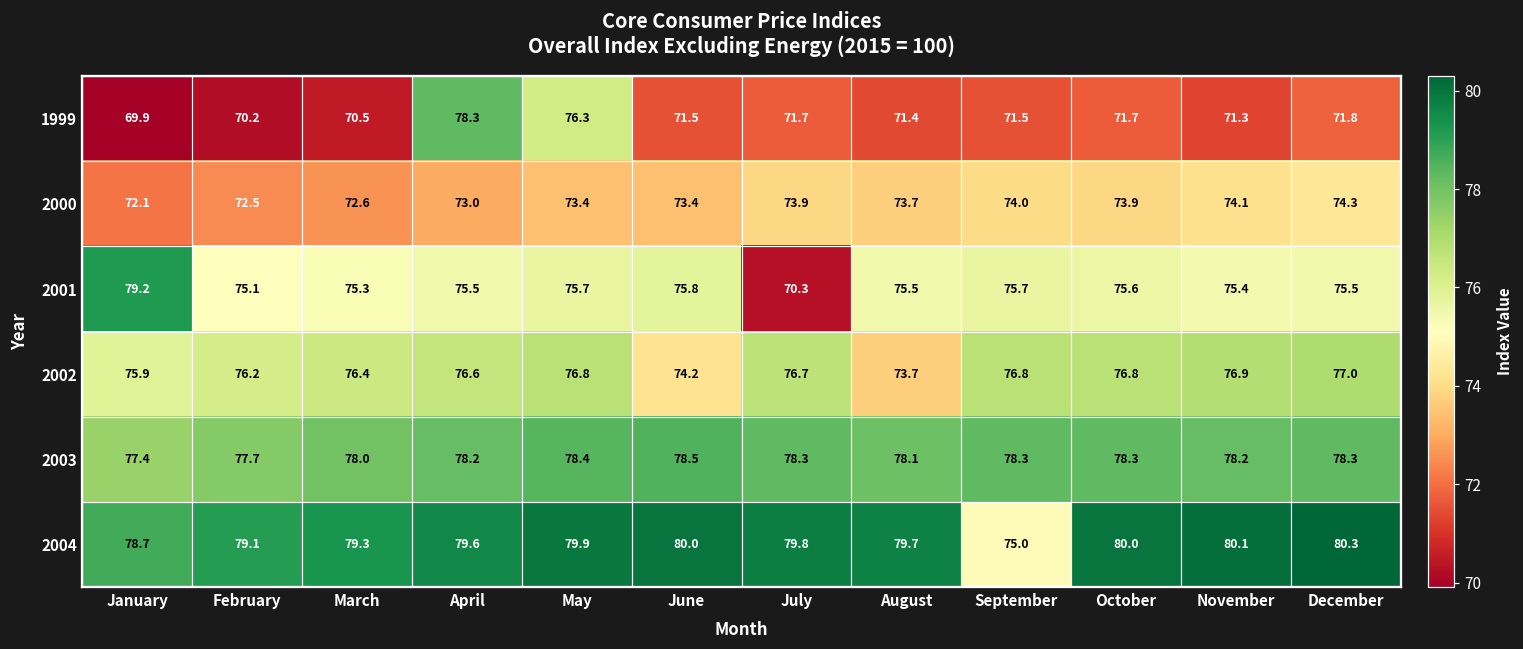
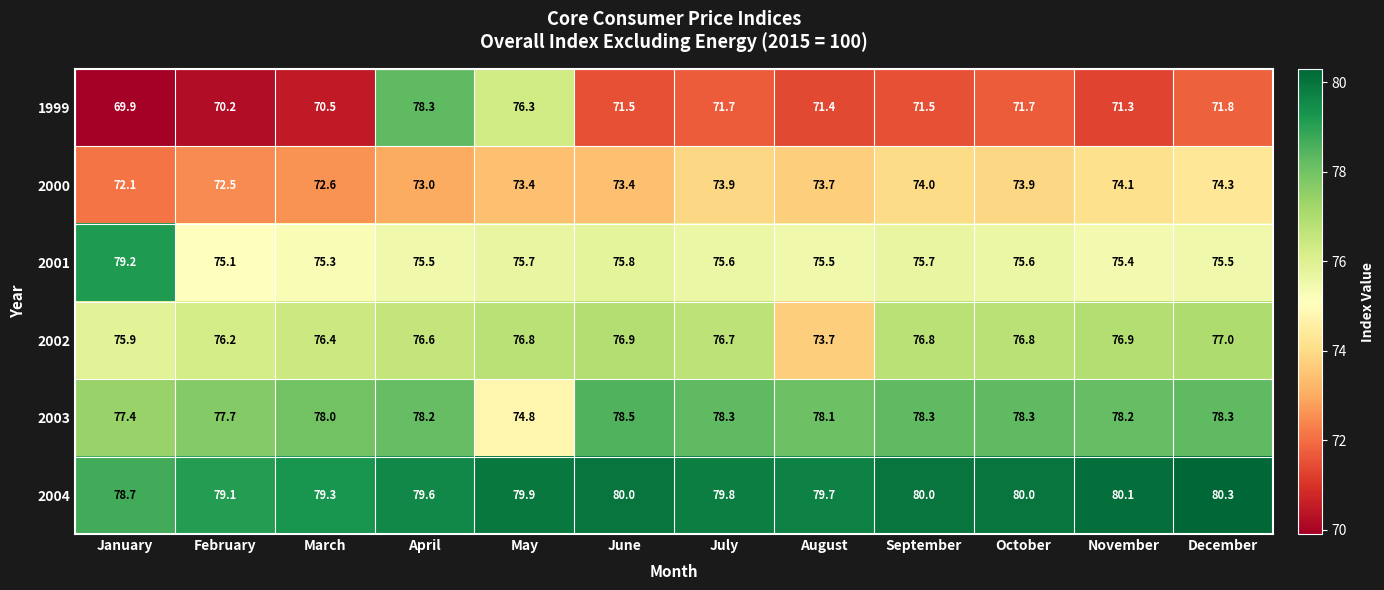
  {
    "1999": {
      "January": 69.9,
      "February": 70.2,
      "March": 70.5,
      "April": 78.3,
      "May": 76.3,
      "June": 71.5,
      "July": 71.7,
      "August": 71.4,
      "September": 71.5,
      "October": 71.7,
      "November": 71.3,
      "December": 71.8
    },
    "2000": {
      "January": 72.1,
      "February": 72.5,
      "March": 72.6,
      "April": 73.0,
      "May": 73.4,
      "June": 73.4,
      "July": 73.9,
      "August": 73.7,
      "September": 74.0,
      "October": 73.9,
      "November": 74.1,
      "December": 74.3
    },
    "2001": {
      "January": 79.2,
      "February": 75.1,
      "March": 75.3,
      "April": 75.5,
      "May": 75.7,
      "June": 75.8,
-     "July": 70.3,
+     "July": 75.6,
      "August": 75.5,
      "September": 75.7,
      "October": 75.6,
      "November": 75.4,
      "December": 75.5
    },
    "2002": {
      "January": 75.9,
      "February": 76.2,
      "March": 76.4,
      "April": 76.6,
      "May": 76.8,
-     "June": 74.2,
+     "June": 76.9,
      "July": 76.7,
      "August": 73.7,
      "September": 76.8,
      "October": 76.8,
      "November": 76.9,
      "December": 77.0
    },
    "2003": {
      "January": 77.4,
      "February": 77.7,
      "March": 78.0,
      "April": 78.2,
-     "May": 78.4,
+     "May": 74.8,
      "June": 78.5,
      "July": 78.3,
      "August": 78.1,
      "September": 78.3,
      "October": 78.3,
      "November": 78.2,
      "December": 78.3
    },
    "2004": {
      "January": 78.7,
      "February": 79.1,
      "March": 79.3,
      "April": 79.6,
      "May": 79.9,
      "June": 80.0,
      "July": 79.8,
      "August": 79.7,
-     "September": 75.0,
+     "September": 80.0,
      "October": 80.0,
      "November": 80.1,
      "December": 80.3
    }
  }
